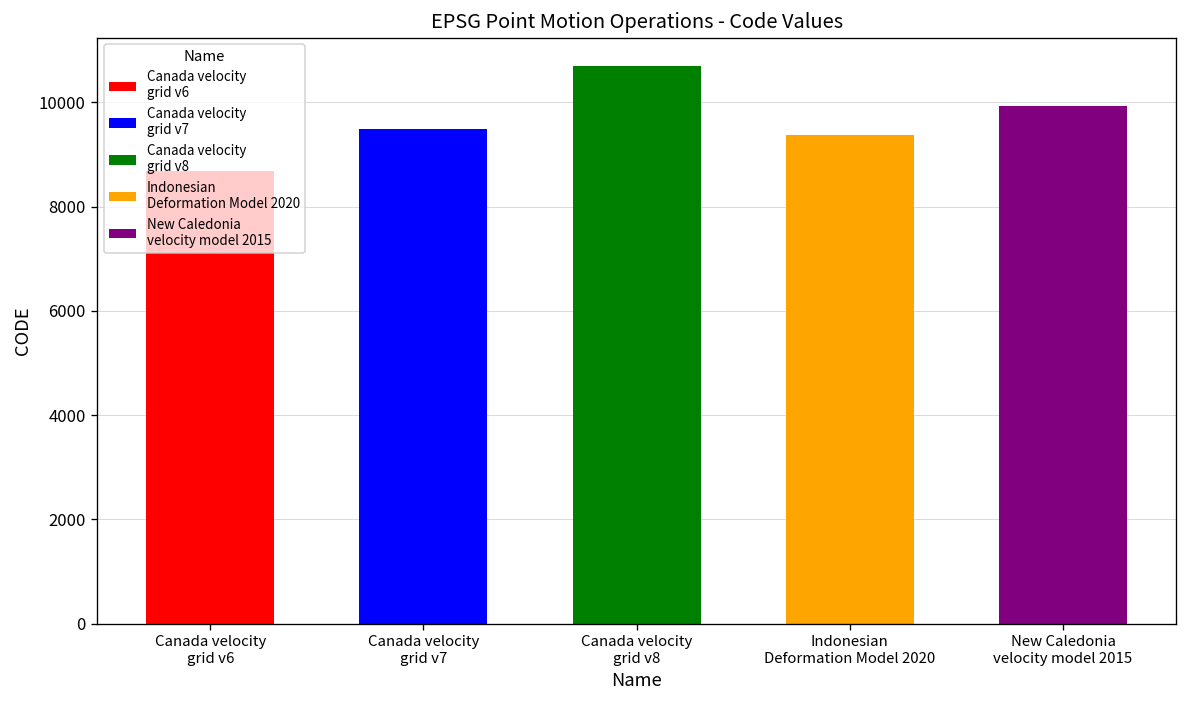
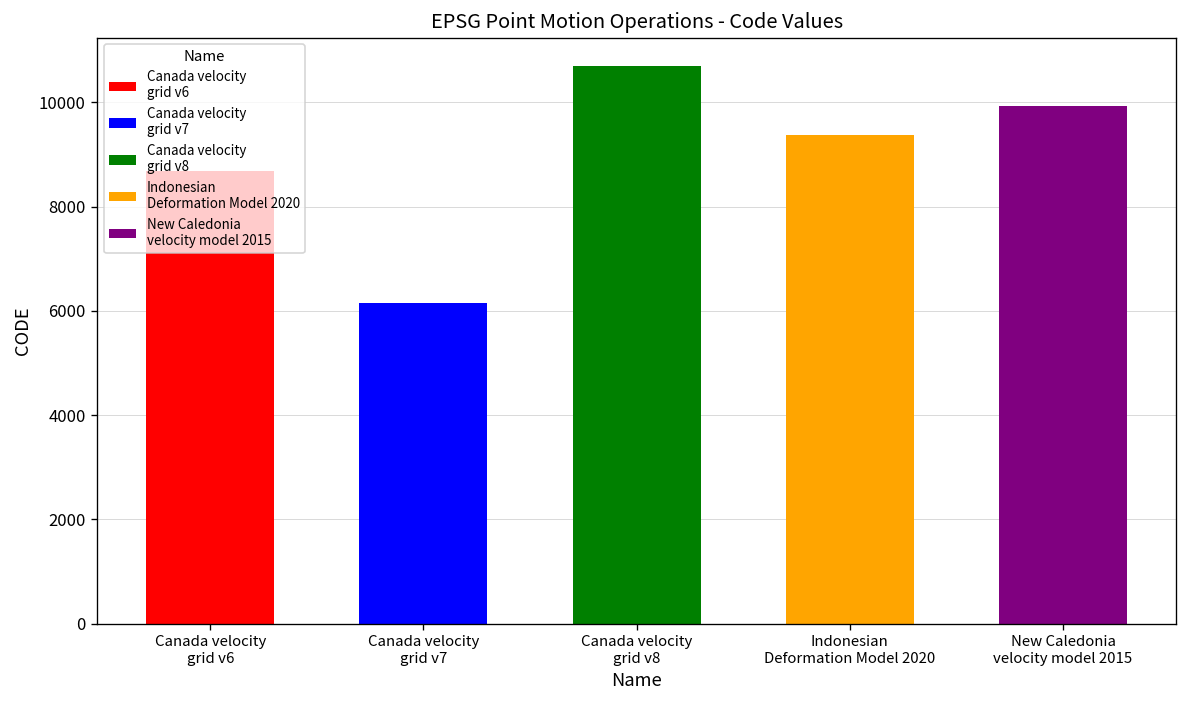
  {
-   "Canada velocity grid v7": 9500,
+   "Canada velocity grid v7": 6200,
    "Canada velocity grid v8": 10700,
    "Indonesian Deformation Model 2020": 9400,
    "New Caledonia velocity model 2015": 9900
  }
